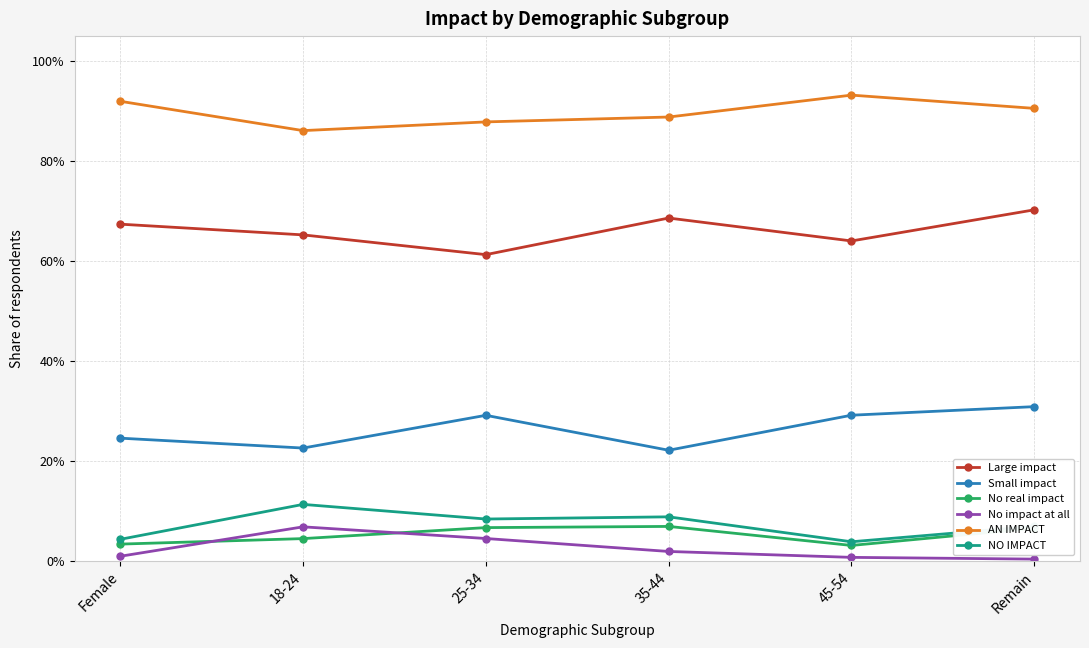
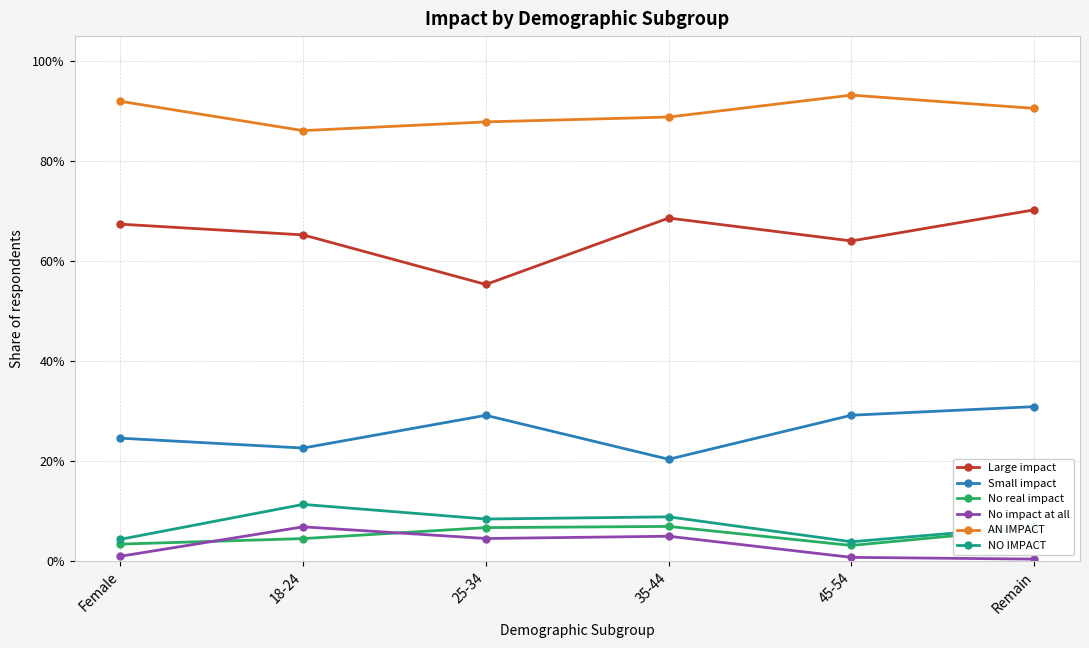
  {
    "Large impact": {
      "Female": "67%",
      "18-24": "65%",
-     "25-34": "61%",
+     "25-34": "55%",
      "35-44": "69%",
      "45-54": "64%",
      "Remain": "70%"
    },
    "Small impact": {
      "Female": "25%",
      "18-24": "23%",
      "25-34": "29%",
-     "35-44": "22%",
+     "35-44": "20%",
      "45-54": "29%",
      "Remain": "31%"
    },
    "No impact at all": {
      "Female": "1%",
      "18-24": "7%",
      "25-34": "5%",
-     "35-44": "2%",
+     "35-44": "5%",
      "45-54": "1%",
      "Remain": "0%"
    },
    "AN IMPACT": {
      "Female": "92%",
      "18-24": "86%",
      "25-34": "88%",
      "35-44": "89%",
      "45-54": "93%",
      "Remain": "91%"
    }
  }
